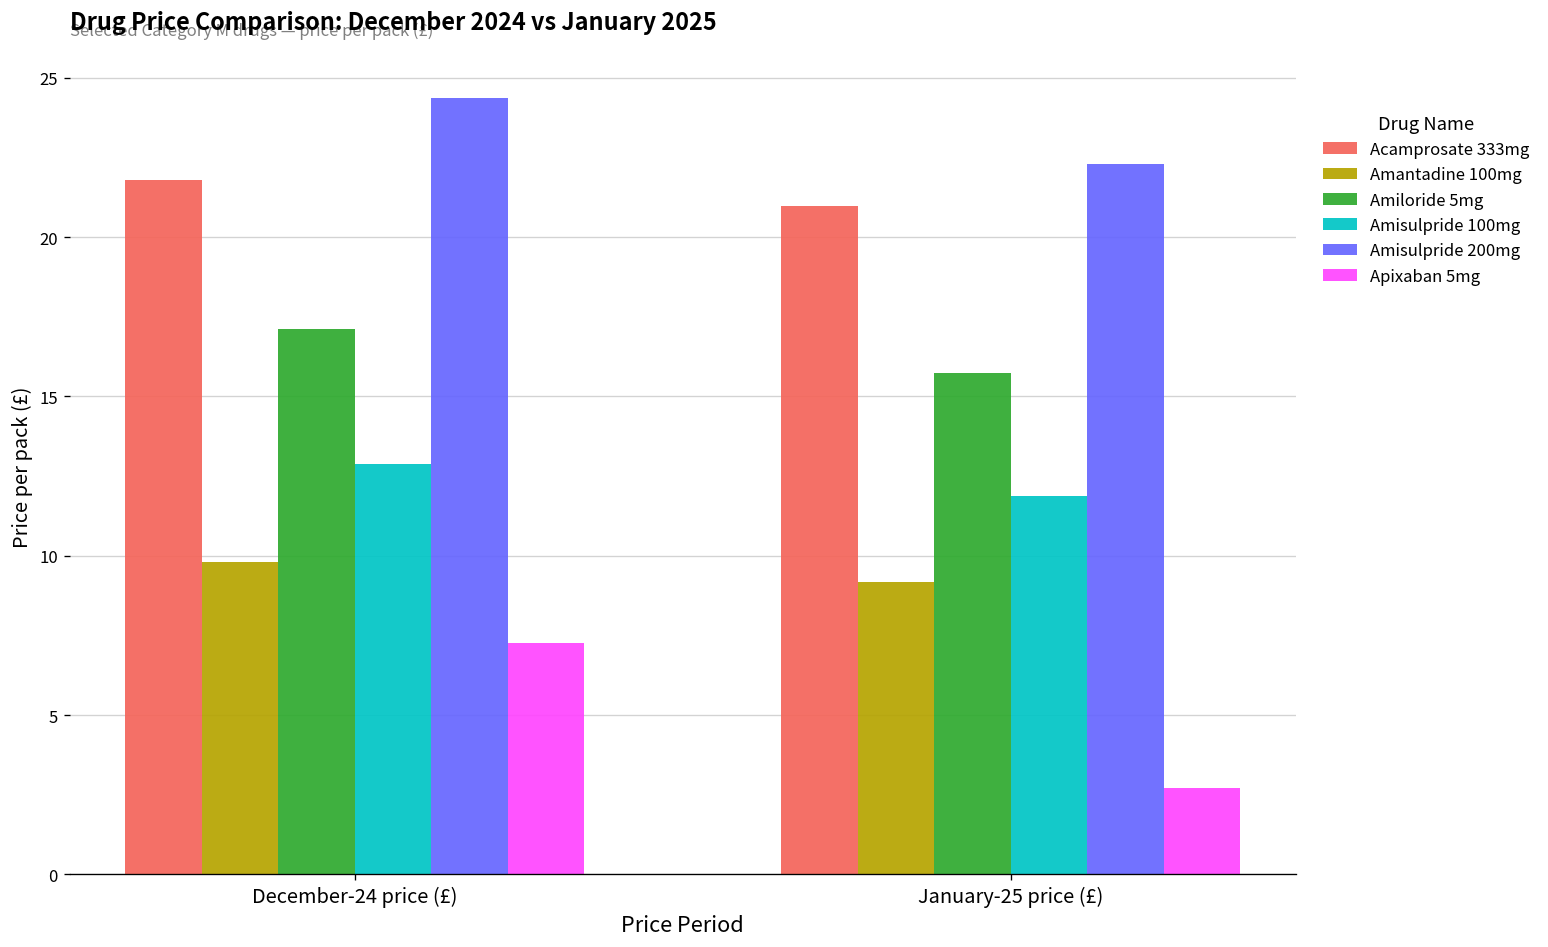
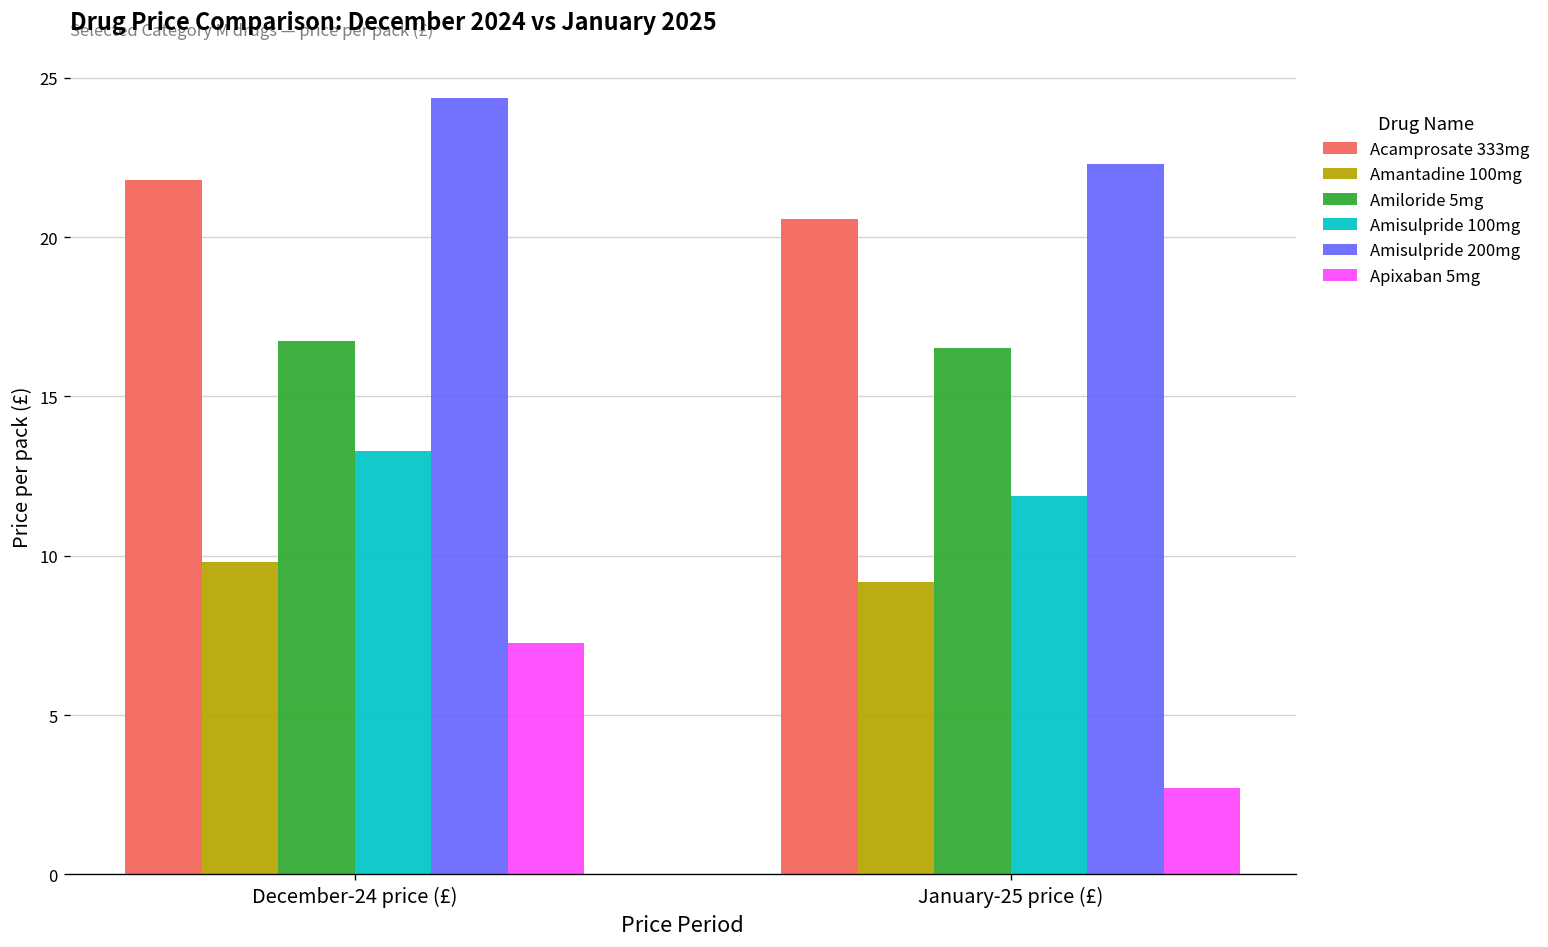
  {
    "Acamprosate 333mg": {
      "December-24 price (£)": 21.8,
-     "January-25 price (£)": 21.0
+     "January-25 price (£)": 20.6
    },
    "Amantadine 100mg": {
      "December-24 price (£)": 9.8,
      "January-25 price (£)": 9.2
    },
    "Amiloride 5mg": {
-     "December-24 price (£)": 17.1,
-     "January-25 price (£)": 15.7
+     "December-24 price (£)": 16.7,
+     "January-25 price (£)": 16.5
    },
    "Amisulpride 100mg": {
-     "December-24 price (£)": 12.9,
+     "December-24 price (£)": 13.3,
      "January-25 price (£)": 11.9
    },
    "Amisulpride 200mg": {
      "December-24 price (£)": 24.4,
      "January-25 price (£)": 22.3
    },
    "Apixaban 5mg": {
      "December-24 price (£)": 7.3,
      "January-25 price (£)": 2.7
    }
  }
